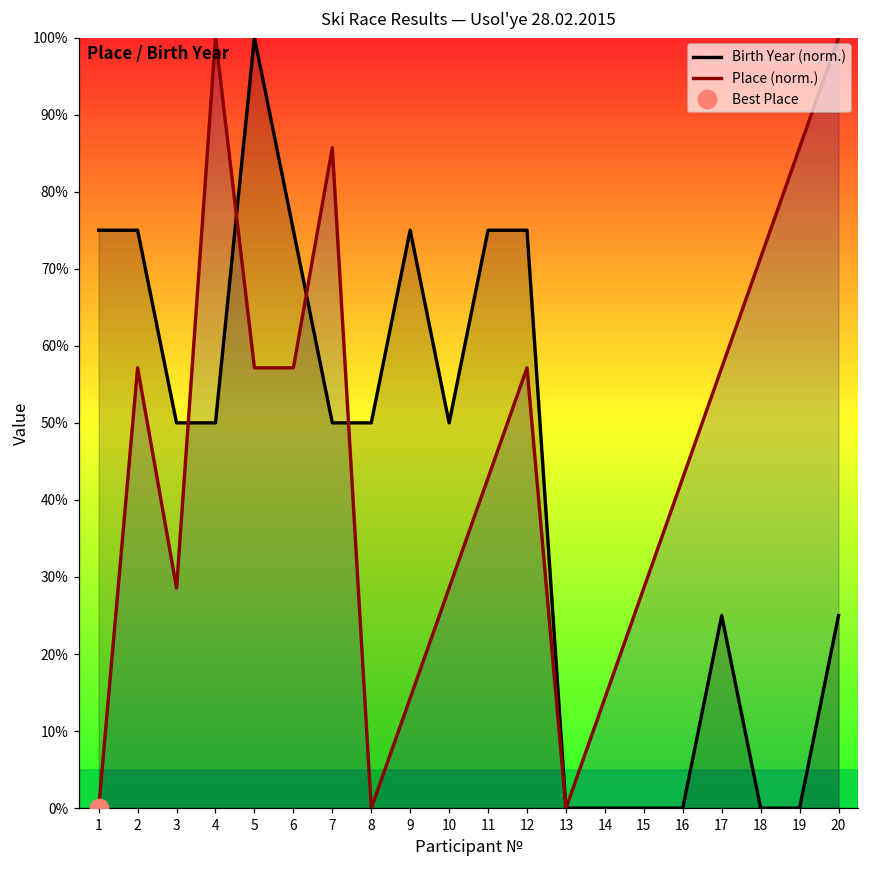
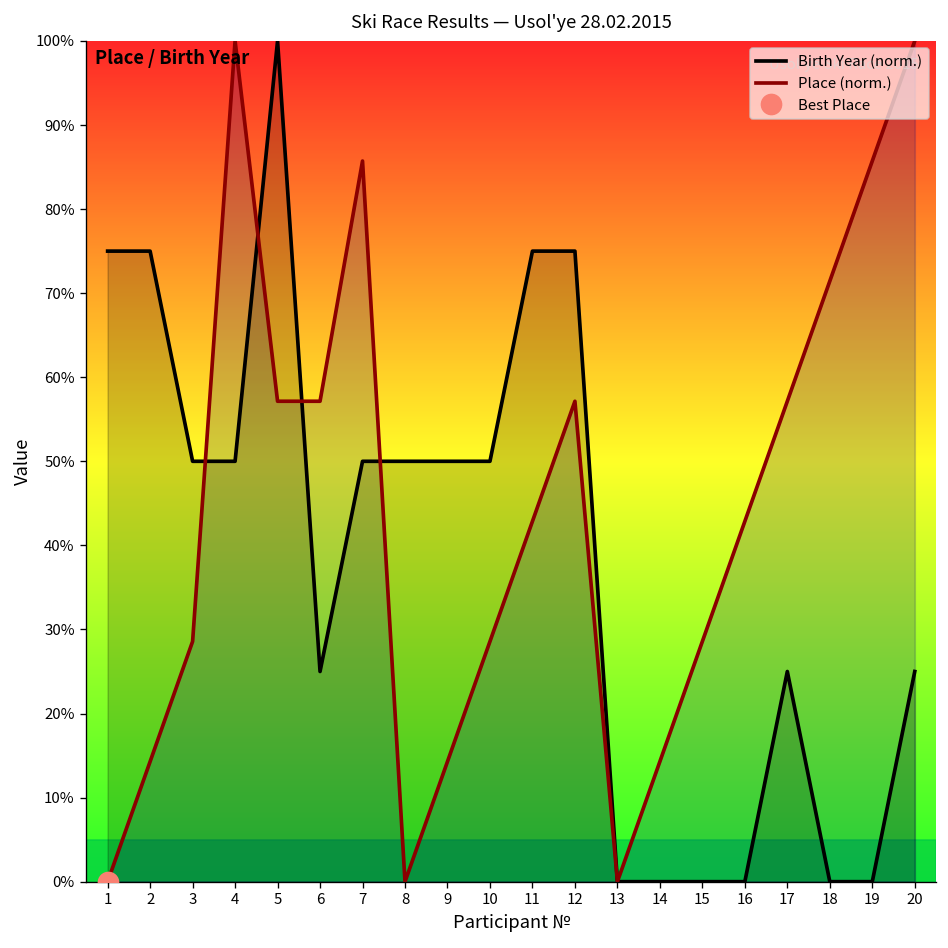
  {
    "Birth Year (norm.)": {
      "1": "75%",
      "2": "75%",
      "3": "50%",
      "4": "50%",
      "5": "100%",
-     "6": "75%",
+     "6": "25%",
      "7": "50%",
      "8": "50%",
-     "9": "75%",
+     "9": "50%",
      "10": "50%",
      "11": "75%",
      "12": "75%",
      "17": "25%",
      "20": "25%"
    },
    "Place (norm.)": {
-     "2": "57%",
+     "2": "14%",
      "3": "29%",
      "4": "100%",
      "5": "57%",
      "6": "57%",
      "7": "86%",
      "9": "14%",
      "10": "29%",
      "11": "43%",
      "12": "57%",
      "14": "14%",
      "15": "29%",
      "16": "43%",
      "17": "57%",
      "18": "71%",
      "19": "86%"
    }
  }
